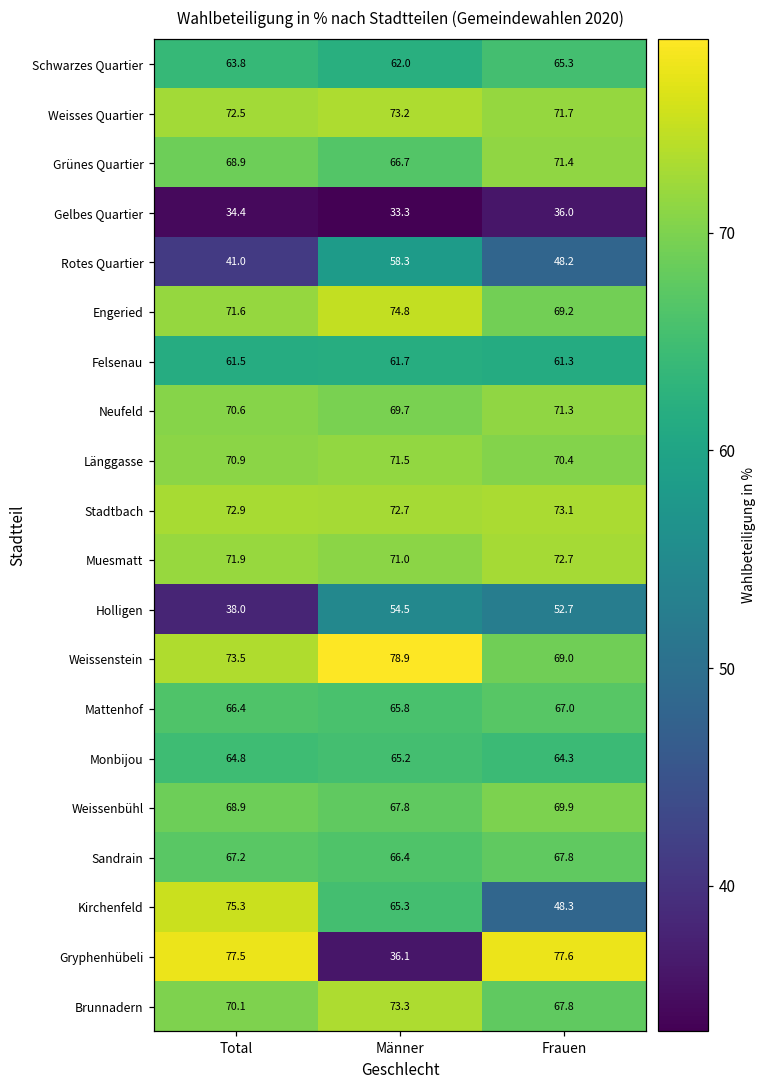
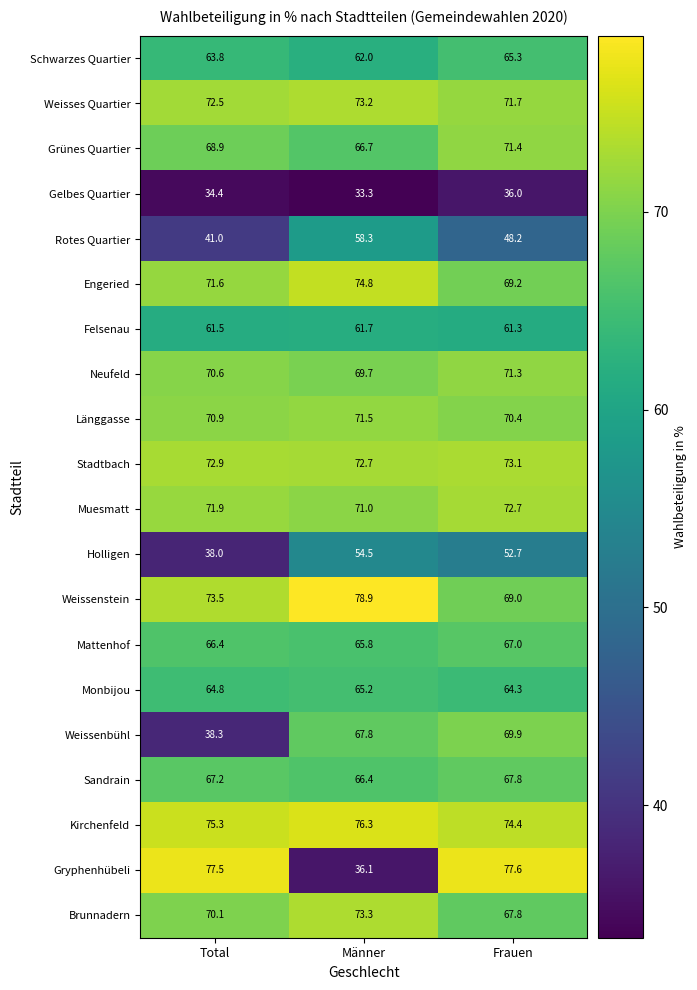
  {
    "Schwarzes Quartier": {
      "Total": 63.8,
      "Männer": 62.0,
      "Frauen": 65.3
    },
    "Weisses Quartier": {
      "Total": 72.5,
      "Männer": 73.2,
      "Frauen": 71.7
    },
    "Grünes Quartier": {
      "Total": 68.9,
      "Männer": 66.7,
      "Frauen": 71.4
    },
    "Gelbes Quartier": {
      "Total": 34.4,
      "Männer": 33.3,
      "Frauen": 36.0
    },
    "Rotes Quartier": {
      "Total": 41.0,
      "Männer": 58.3,
      "Frauen": 48.2
    },
    "Engeried": {
      "Total": 71.6,
      "Männer": 74.8,
      "Frauen": 69.2
    },
    "Felsenau": {
      "Total": 61.5,
      "Männer": 61.7,
      "Frauen": 61.3
    },
    "Neufeld": {
      "Total": 70.6,
      "Männer": 69.7,
      "Frauen": 71.3
    },
    "Länggasse": {
      "Total": 70.9,
      "Männer": 71.5,
      "Frauen": 70.4
    },
    "Stadtbach": {
      "Total": 72.9,
      "Männer": 72.7,
      "Frauen": 73.1
    },
    "Muesmatt": {
      "Total": 71.9,
      "Männer": 71.0,
      "Frauen": 72.7
    },
    "Holligen": {
      "Total": 38.0,
      "Männer": 54.5,
      "Frauen": 52.7
    },
    "Weissenstein": {
      "Total": 73.5,
      "Männer": 78.9,
      "Frauen": 69.0
    },
    "Mattenhof": {
      "Total": 66.4,
      "Männer": 65.8,
      "Frauen": 67.0
    },
    "Monbijou": {
      "Total": 64.8,
      "Männer": 65.2,
      "Frauen": 64.3
    },
    "Weissenbühl": {
-     "Total": 68.9,
+     "Total": 38.3,
      "Männer": 67.8,
      "Frauen": 69.9
    },
    "Sandrain": {
      "Total": 67.2,
      "Männer": 66.4,
      "Frauen": 67.8
    },
    "Kirchenfeld": {
      "Total": 75.3,
-     "Männer": 65.3,
-     "Frauen": 48.3
+     "Männer": 76.3,
+     "Frauen": 74.4
    },
    "Gryphenhübeli": {
      "Total": 77.5,
      "Männer": 36.1,
      "Frauen": 77.6
    },
    "Brunnadern": {
      "Total": 70.1,
      "Männer": 73.3,
      "Frauen": 67.8
    }
  }
